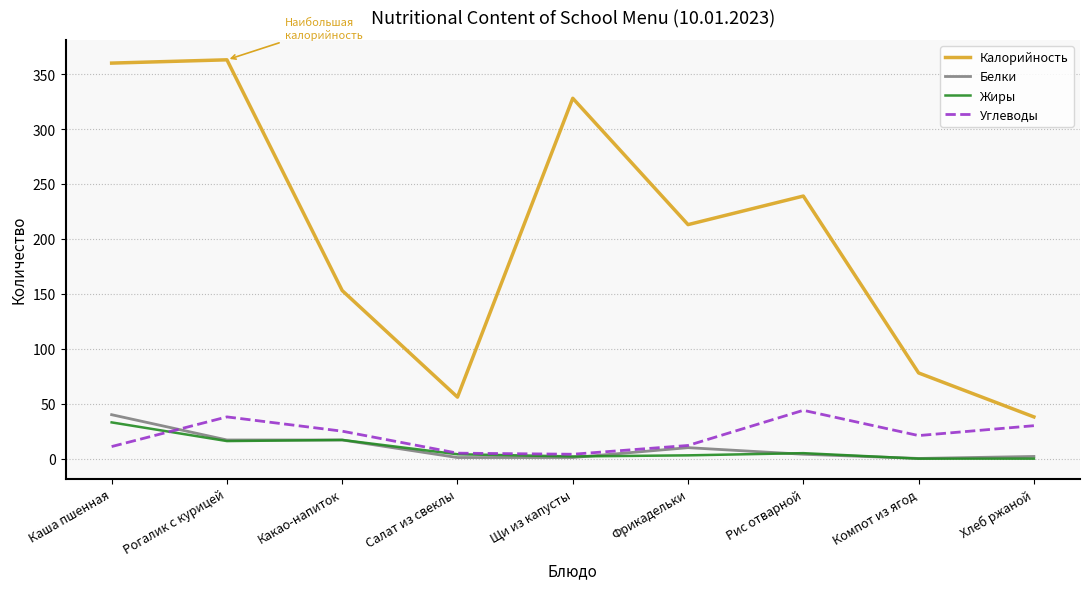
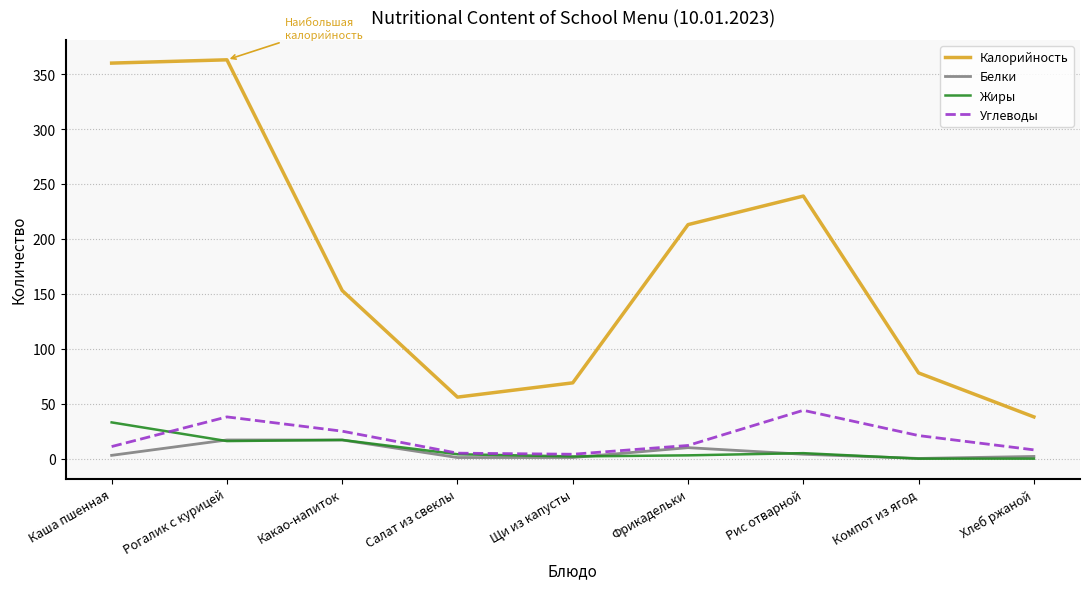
  {
    "Калорийность": {
      "Каша пшенная": 360,
      "Рогалик с курицей": 363,
      "Какао-напиток": 153,
      "Салат из свеклы": 56,
-     "Щи из капусты": 328,
+     "Щи из капусты": 69,
      "Фрикадельки": 213,
      "Рис отварной": 239,
      "Компот из ягод": 78,
      "Хлеб ржаной": 38
    },
    "Белки": {
-     "Каша пшенная": 40,
+     "Каша пшенная": 3,
      "Салат из свеклы": 1
    },
    "Жиры": {
      "Каша пшенная": 33,
      "Фрикадельки": 3
    },
    "Углеводы": {
      "Каша пшенная": 11,
      "Рогалик с курицей": 38,
      "Какао-напиток": 25,
      "Рис отварной": 44,
      "Компот из ягод": 21,
-     "Хлеб ржаной": 30
+     "Хлеб ржаной": 8
    }
  }
